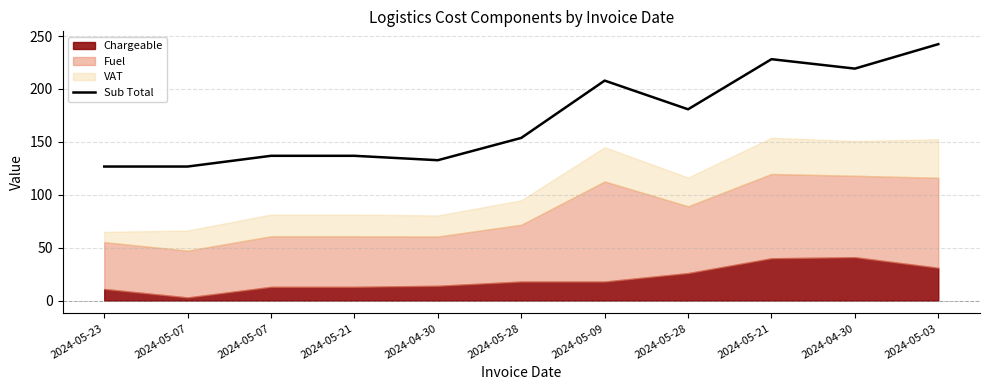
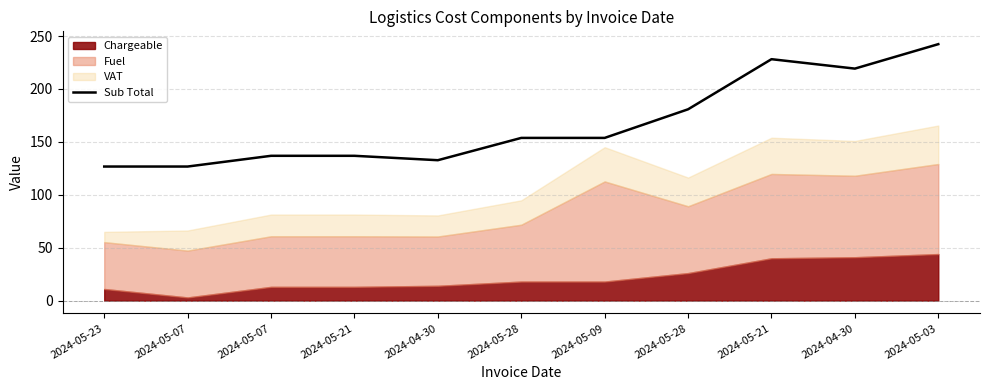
  {
    "Sub Total": {
      "2024-05-23": 127,
-     "2024-05-09": 208,
+     "2024-05-09": 154,
      "2024-05-03": 242
    },
    "Chargeable": {
      "2024-05-23": 11,
      "2024-05-09": 18,
-     "2024-05-03": 31
+     "2024-05-03": 44
    },
    "Fuel": {
      "2024-05-23": 44,
      "2024-05-09": 95,
      "2024-05-03": 85
    },
    "VAT": {
      "2024-05-23": 10,
      "2024-05-09": 32,
      "2024-05-03": 36
    }
  }
